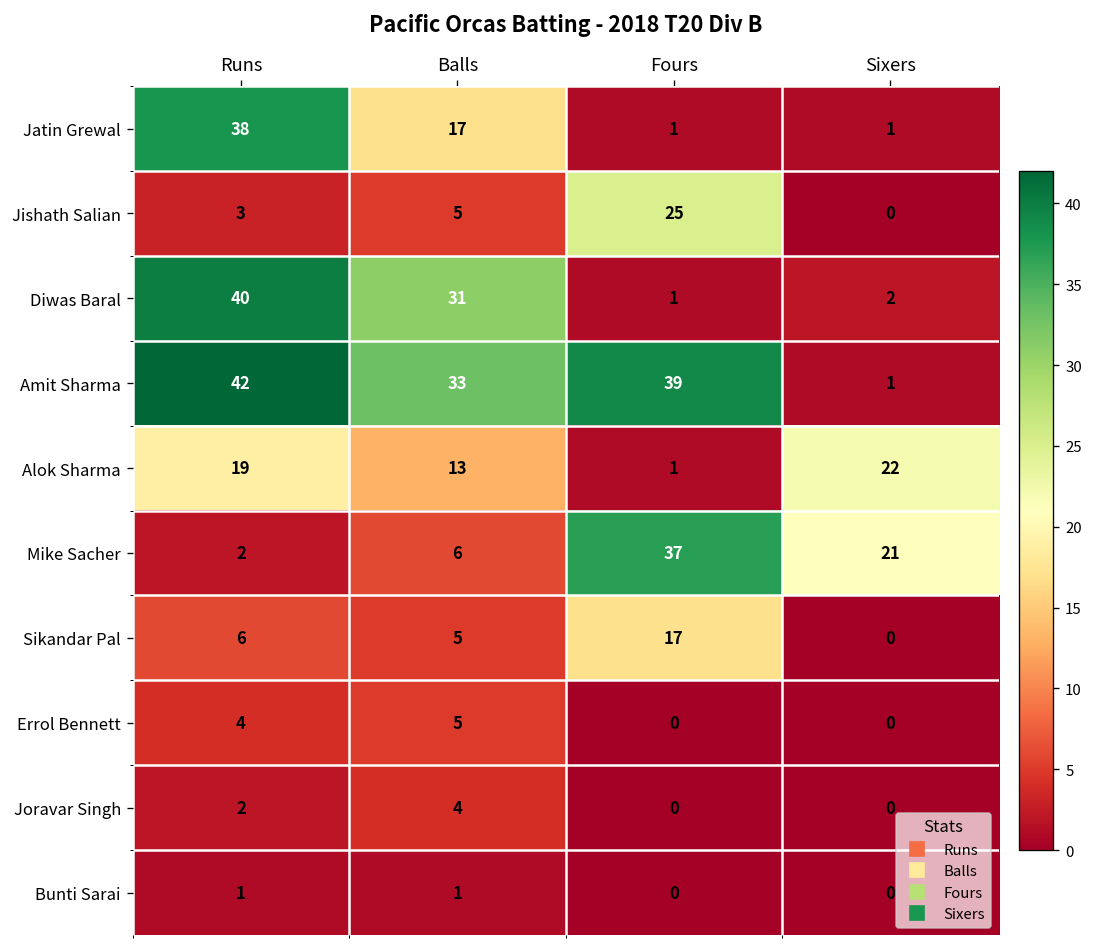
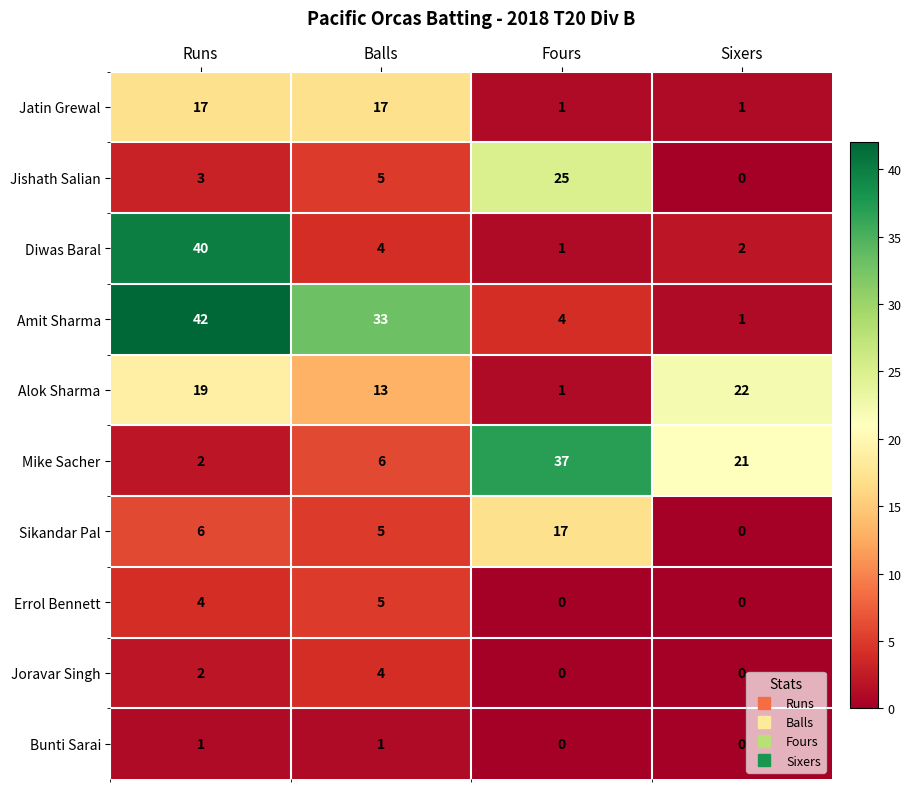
  {
    "Jatin Grewal": {
-     "Runs": 38,
+     "Runs": 17,
      "Balls": 17,
      "Fours": 1,
      "Sixers": 1
    },
    "Jishath Salian": {
      "Runs": 3,
      "Balls": 5,
      "Fours": 25,
      "Sixers": 0
    },
    "Diwas Baral": {
      "Runs": 40,
-     "Balls": 31,
+     "Balls": 4,
      "Fours": 1,
      "Sixers": 2
    },
    "Amit Sharma": {
      "Runs": 42,
      "Balls": 33,
-     "Fours": 39,
+     "Fours": 4,
      "Sixers": 1
    },
    "Alok Sharma": {
      "Runs": 19,
      "Balls": 13,
      "Fours": 1,
      "Sixers": 22
    },
    "Mike Sacher": {
      "Runs": 2,
      "Balls": 6,
      "Fours": 37,
      "Sixers": 21
    },
    "Sikandar Pal": {
      "Runs": 6,
      "Balls": 5,
      "Fours": 17,
      "Sixers": 0
    },
    "Errol Bennett": {
      "Runs": 4,
      "Balls": 5,
      "Fours": 0,
      "Sixers": 0
    },
    "Joravar Singh": {
      "Runs": 2,
      "Balls": 4,
      "Fours": 0,
      "Sixers": 0
    },
    "Bunti Sarai": {
      "Runs": 1,
      "Balls": 1,
      "Fours": 0,
      "Sixers": 0
    }
  }
